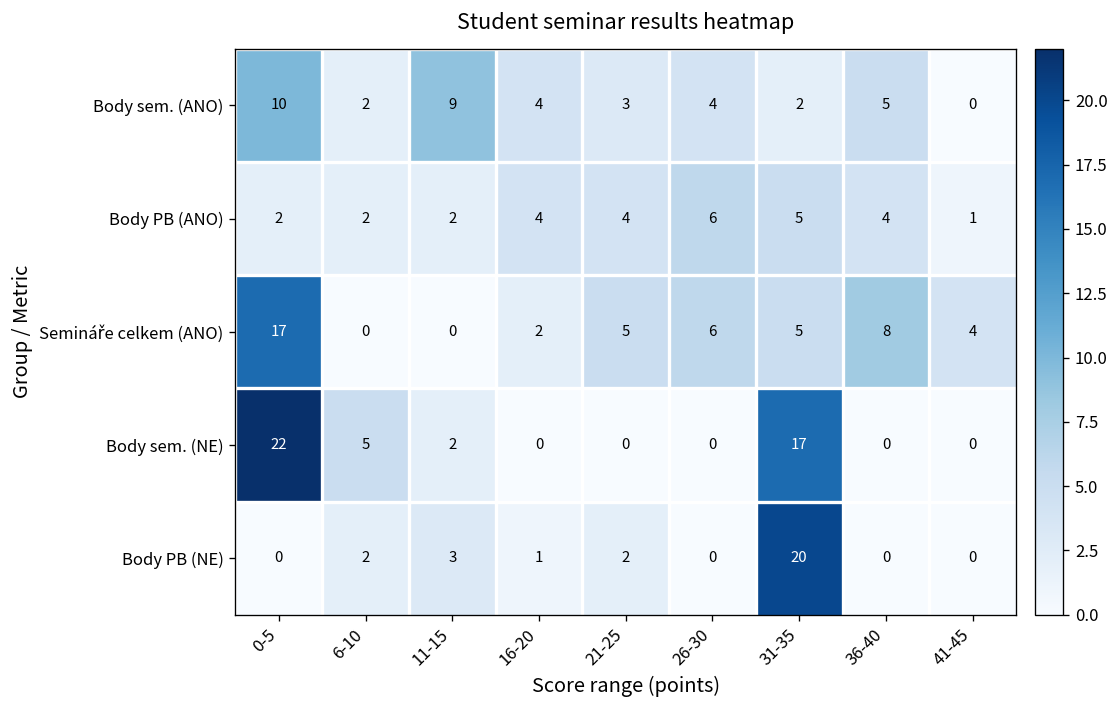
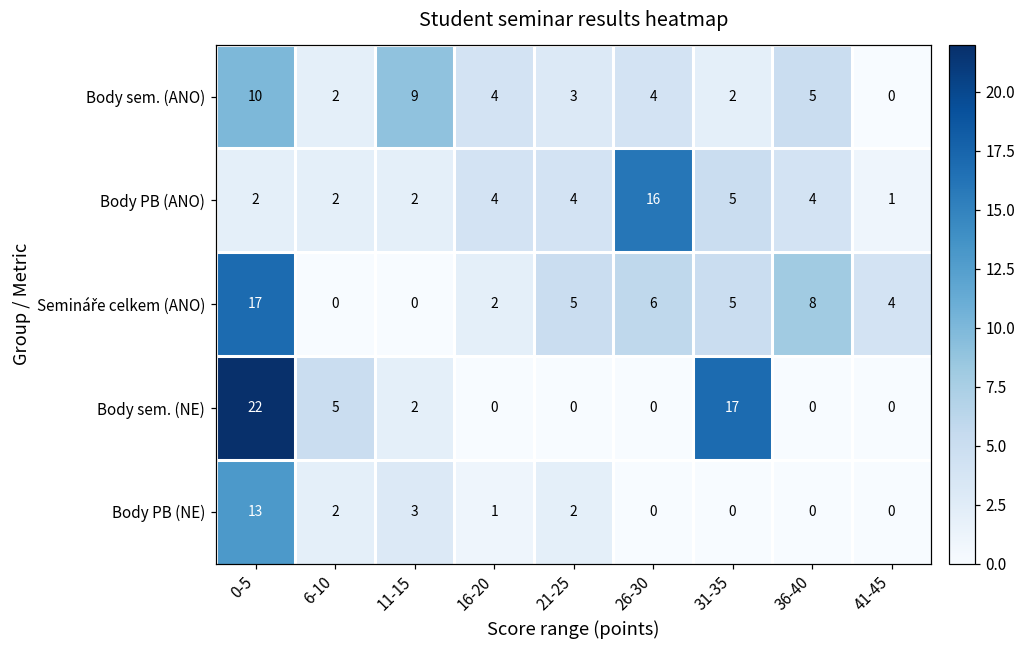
  {
    "Body sem. (ANO)": {
      "0-5": 10,
      "6-10": 2,
      "11-15": 9,
      "16-20": 4,
      "21-25": 3,
      "26-30": 4,
      "31-35": 2,
      "36-40": 5,
      "41-45": 0
    },
    "Body PB (ANO)": {
      "0-5": 2,
      "6-10": 2,
      "11-15": 2,
      "16-20": 4,
      "21-25": 4,
-     "26-30": 6,
+     "26-30": 16,
      "31-35": 5,
      "36-40": 4,
      "41-45": 1
    },
    "Semináře celkem (ANO)": {
      "0-5": 17,
      "6-10": 0,
      "11-15": 0,
      "16-20": 2,
      "21-25": 5,
      "26-30": 6,
      "31-35": 5,
      "36-40": 8,
      "41-45": 4
    },
    "Body sem. (NE)": {
      "0-5": 22,
      "6-10": 5,
      "11-15": 2,
      "16-20": 0,
      "21-25": 0,
      "26-30": 0,
      "31-35": 17,
      "36-40": 0,
      "41-45": 0
    },
    "Body PB (NE)": {
-     "0-5": 0,
+     "0-5": 13,
      "6-10": 2,
      "11-15": 3,
      "16-20": 1,
      "21-25": 2,
      "26-30": 0,
-     "31-35": 20,
+     "31-35": 0,
      "36-40": 0,
      "41-45": 0
    }
  }
